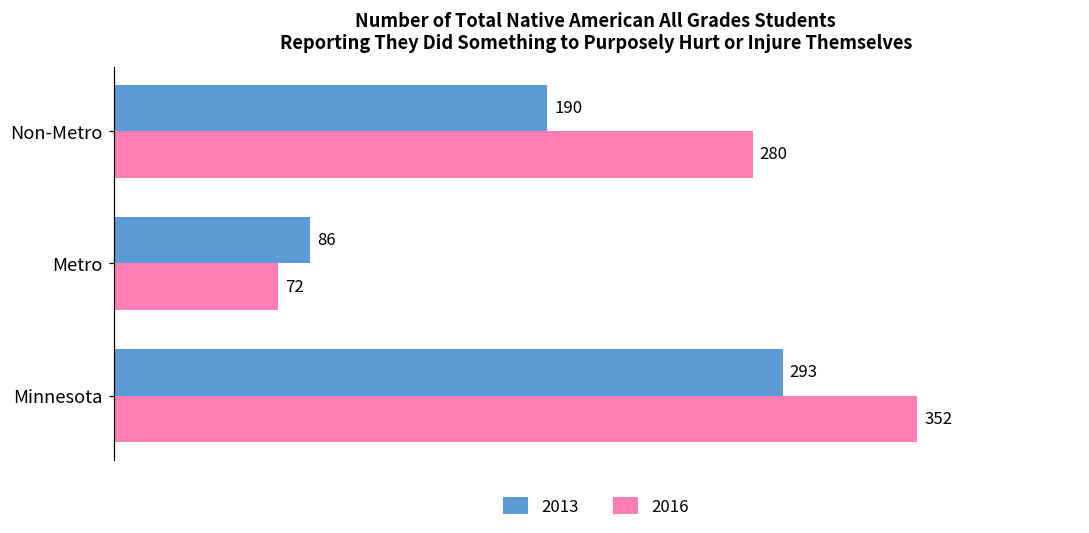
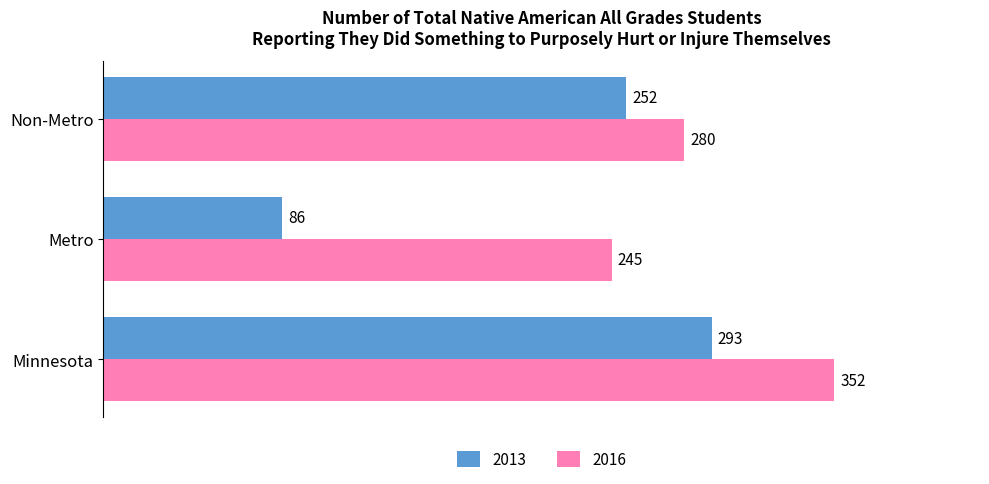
  {
    "2013": {
-     "Non-Metro": 190,
+     "Non-Metro": 252,
      "Metro": 86,
      "Minnesota": 293
    },
    "2016": {
      "Non-Metro": 280,
-     "Metro": 72,
+     "Metro": 245,
      "Minnesota": 352
    }
  }
